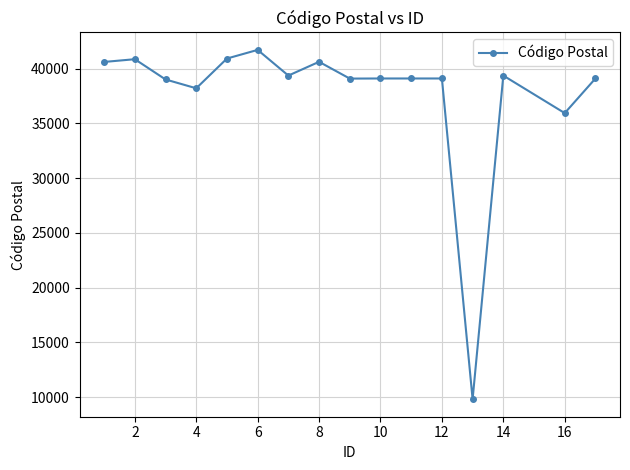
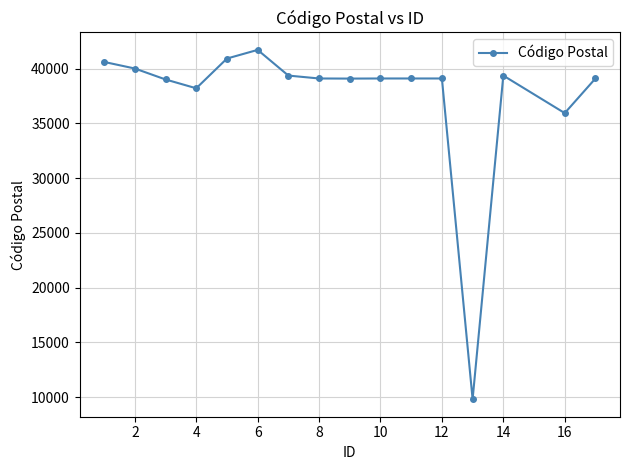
  {
-   "2": 40900,
+   "2": 40000,
    "4": 38200,
    "6": 41700,
-   "8": 40600,
+   "8": 39100,
    "10": 39100,
    "12": 39100,
    "14": 39400,
    "16": 35900
  }
